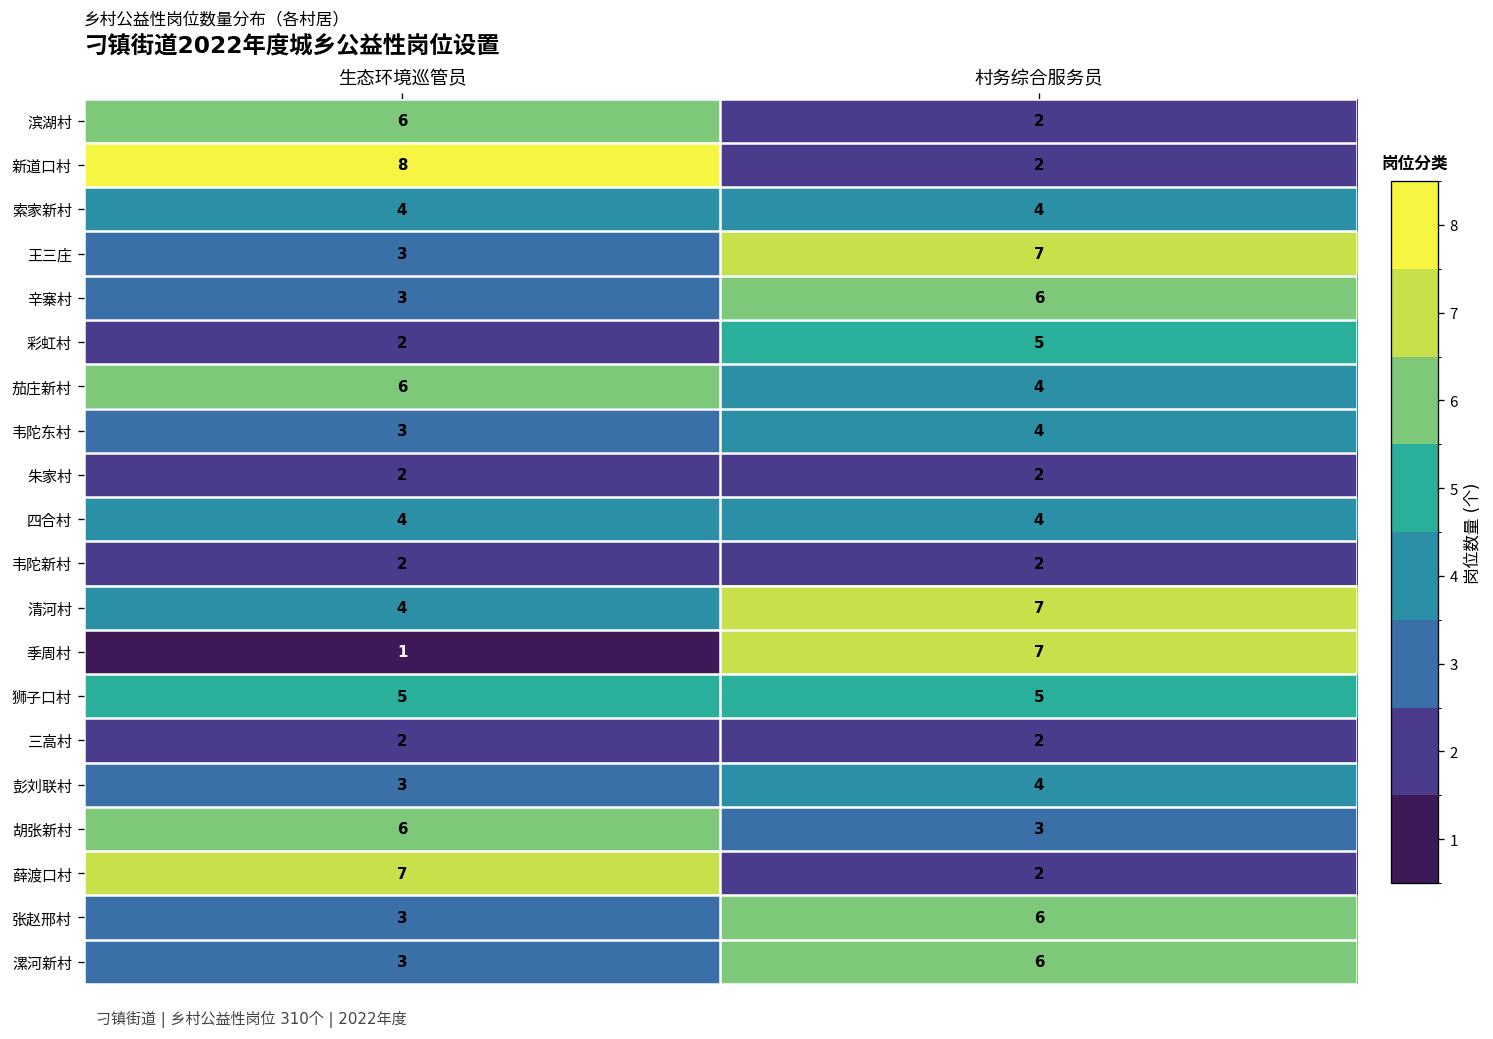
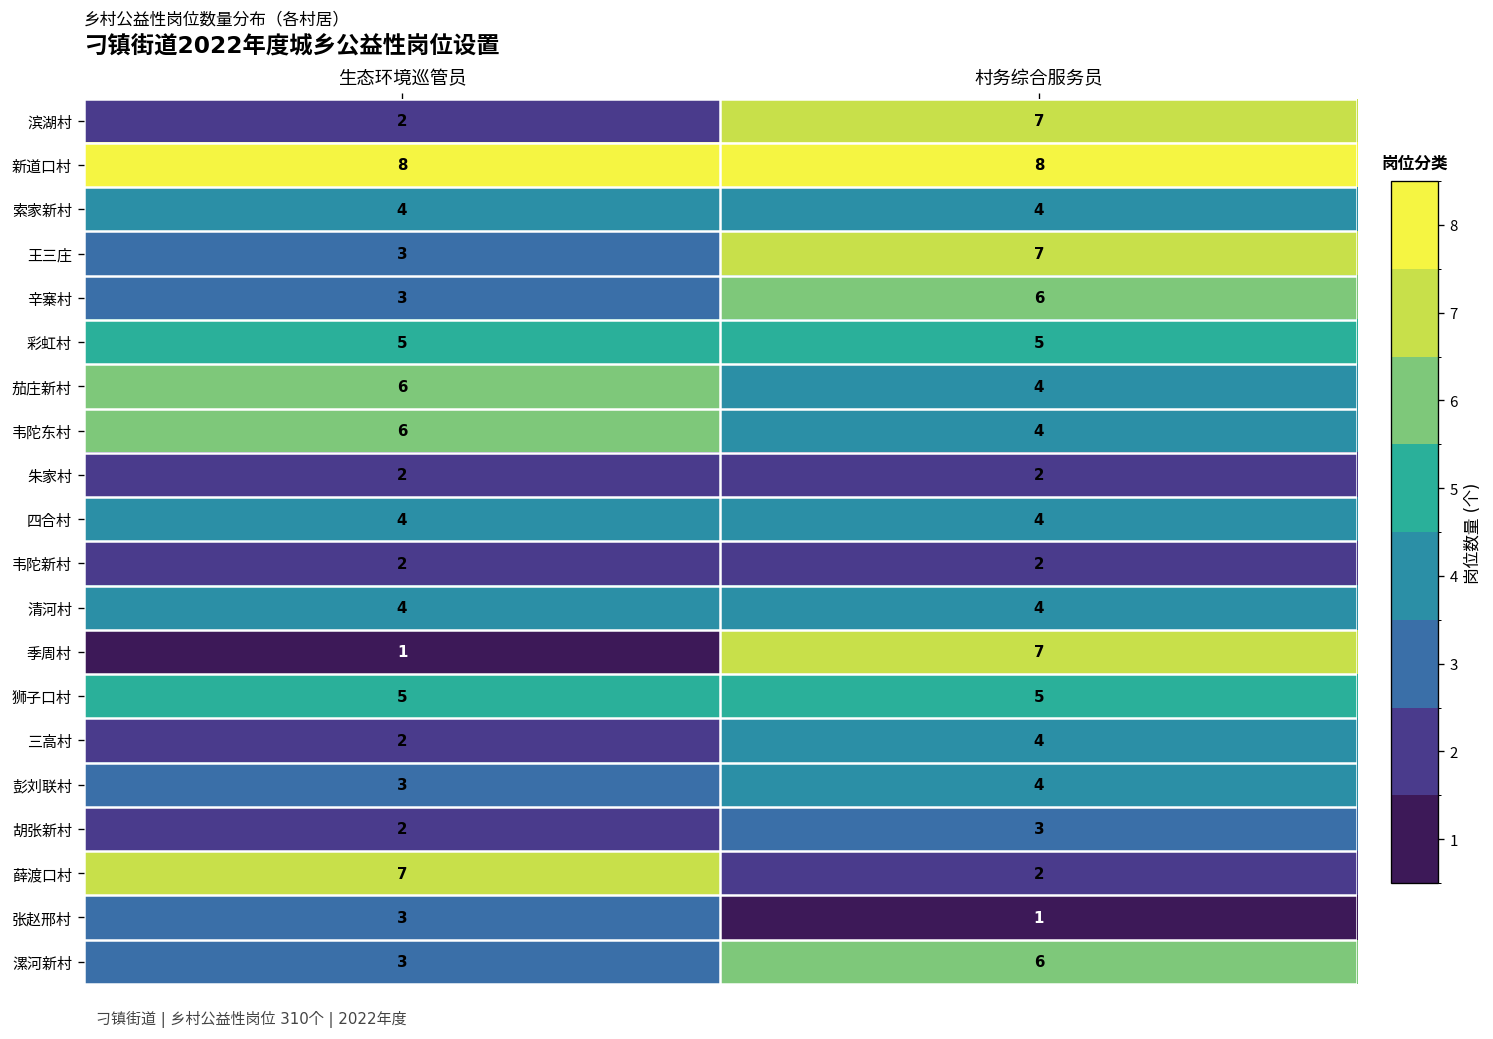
  {
    "刁镇街道2022年度城乡公益性岗位设置": {
      "滨湖村": {
-       "生态环境巡管员": 6,
-       "村务综合服务员": 2
+       "生态环境巡管员": 2,
+       "村务综合服务员": 7
      },
      "新道口村": {
        "生态环境巡管员": 8,
-       "村务综合服务员": 2
+       "村务综合服务员": 8
      },
      "索家新村": {
        "生态环境巡管员": 4,
        "村务综合服务员": 4
      },
      "王三庄": {
        "生态环境巡管员": 3,
        "村务综合服务员": 7
      },
      "辛寨村": {
        "生态环境巡管员": 3,
        "村务综合服务员": 6
      },
      "彩虹村": {
-       "生态环境巡管员": 2,
+       "生态环境巡管员": 5,
        "村务综合服务员": 5
      },
      "茄庄新村": {
        "生态环境巡管员": 6,
        "村务综合服务员": 4
      },
      "韦陀东村": {
-       "生态环境巡管员": 3,
+       "生态环境巡管员": 6,
        "村务综合服务员": 4
      },
      "朱家村": {
        "生态环境巡管员": 2,
        "村务综合服务员": 2
      },
      "四合村": {
        "生态环境巡管员": 4,
        "村务综合服务员": 4
      },
      "韦陀新村": {
        "生态环境巡管员": 2,
        "村务综合服务员": 2
      },
      "清河村": {
        "生态环境巡管员": 4,
-       "村务综合服务员": 7
+       "村务综合服务员": 4
      },
      "季周村": {
        "生态环境巡管员": 1,
        "村务综合服务员": 7
      },
      "狮子口村": {
        "生态环境巡管员": 5,
        "村务综合服务员": 5
      },
      "三高村": {
        "生态环境巡管员": 2,
-       "村务综合服务员": 2
+       "村务综合服务员": 4
      },
      "彭刘联村": {
        "生态环境巡管员": 3,
        "村务综合服务员": 4
      },
      "胡张新村": {
-       "生态环境巡管员": 6,
+       "生态环境巡管员": 2,
        "村务综合服务员": 3
      },
      "薛渡口村": {
        "生态环境巡管员": 7,
        "村务综合服务员": 2
      },
      "张赵邢村": {
        "生态环境巡管员": 3,
-       "村务综合服务员": 6
+       "村务综合服务员": 1
      },
      "漯河新村": {
        "生态环境巡管员": 3,
        "村务综合服务员": 6
      }
    }
  }
